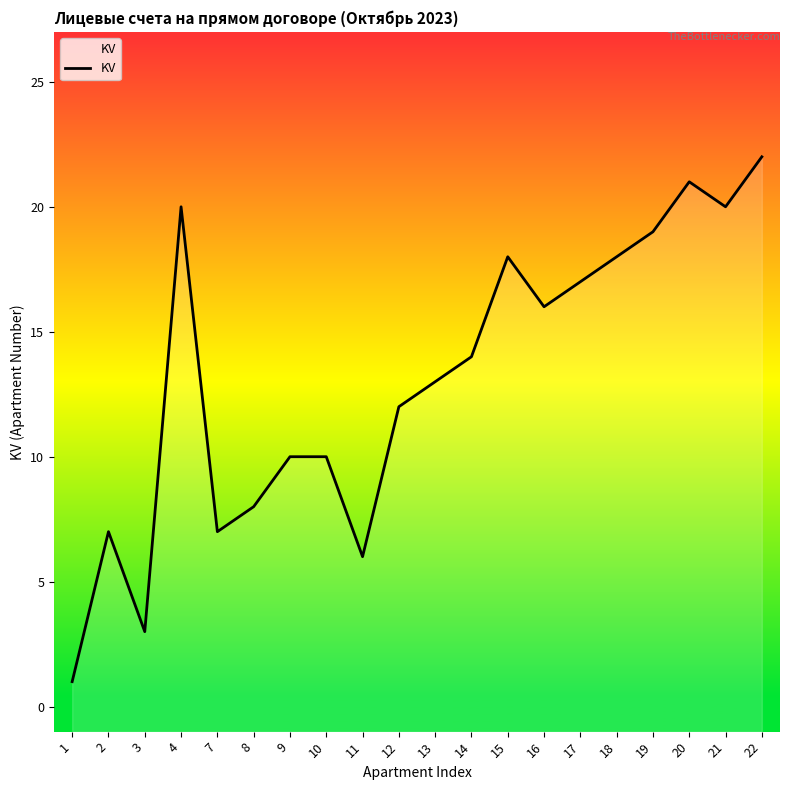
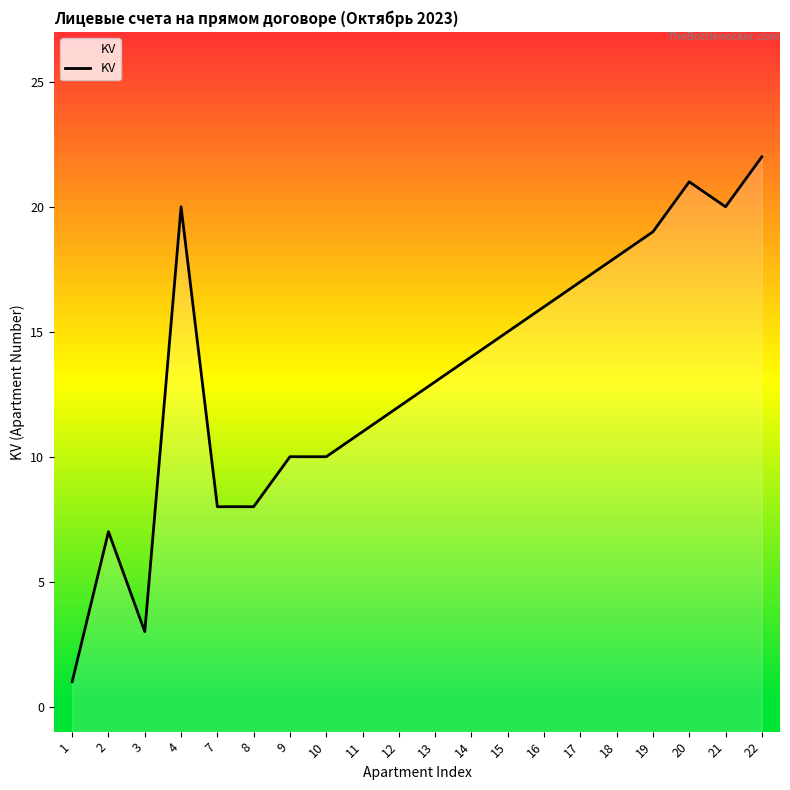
  {
    "1": 1,
    "2": 7,
    "3": 3,
    "4": 20,
-   "7": 7,
+   "7": 8,
    "8": 8,
    "9": 10,
    "10": 10,
-   "11": 6,
+   "11": 11,
    "12": 12,
    "13": 13,
    "14": 14,
-   "15": 18,
+   "15": 15,
    "16": 16,
    "17": 17,
    "18": 18,
    "19": 19,
    "20": 21,
    "21": 20,
    "22": 22
  }
